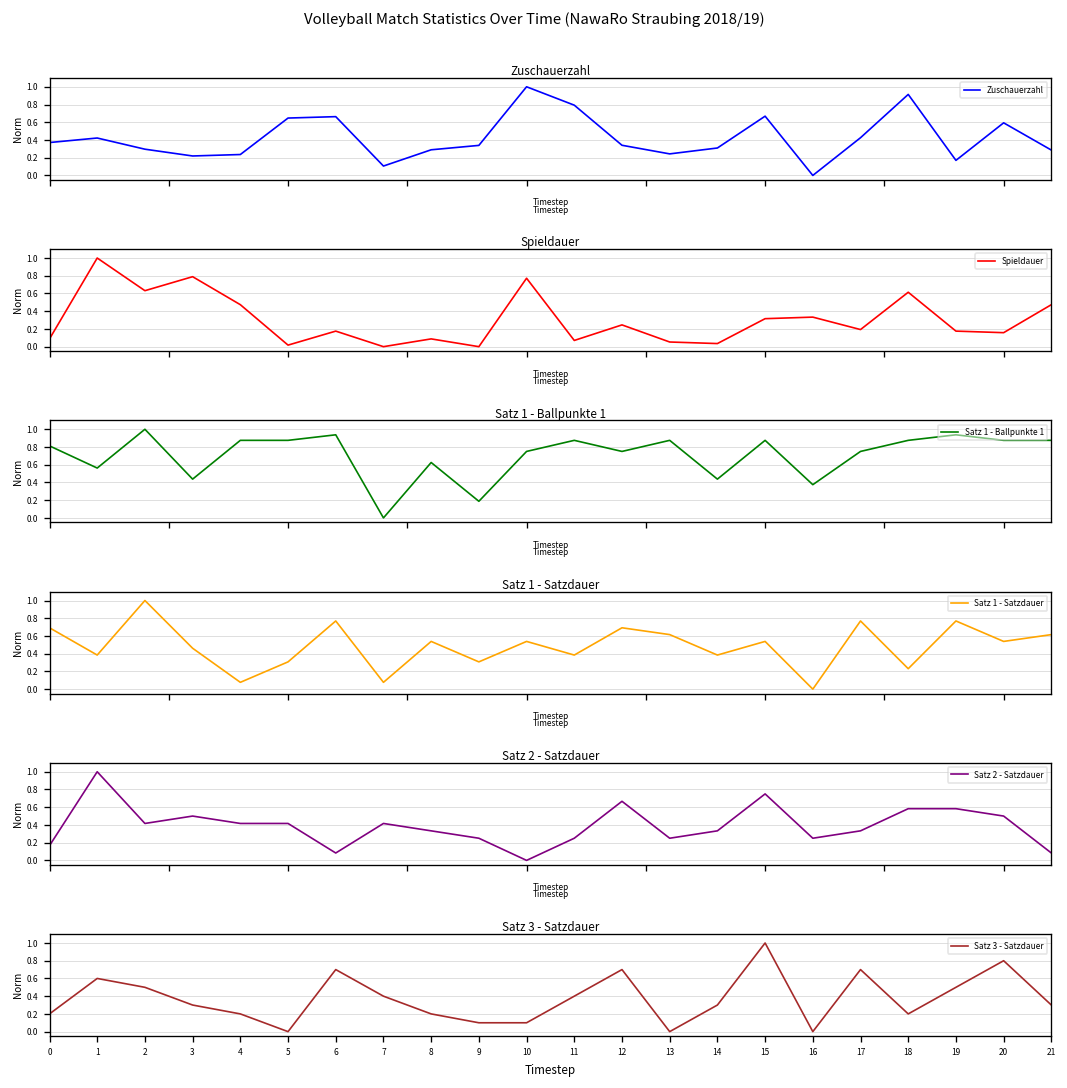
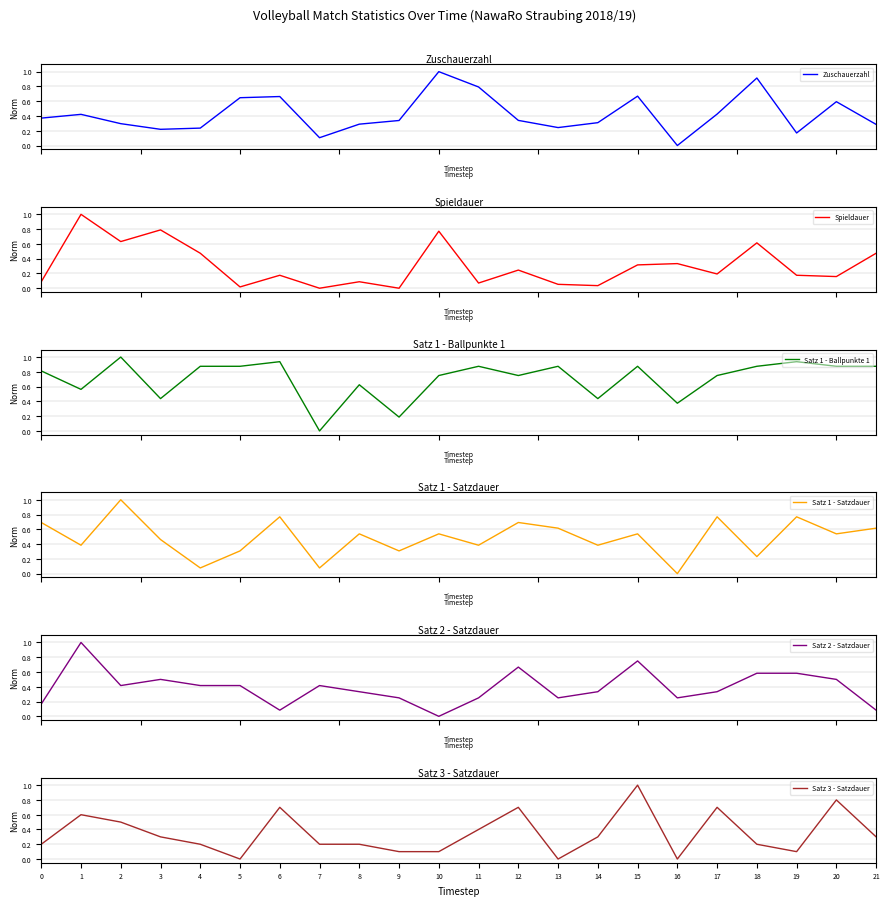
  {
    "Satz 3 - Satzdauer": {
      "0": 0.2,
      "1": 0.6,
      "2": 0.5,
      "3": 0.3,
      "4": 0.2,
      "5": 0.0,
      "6": 0.7,
-     "7": 0.4,
+     "7": 0.2,
      "8": 0.2,
      "9": 0.1,
      "10": 0.1,
      "11": 0.4,
      "12": 0.7,
      "13": 0.0,
      "14": 0.3,
      "15": 1.0,
      "16": 0.0,
      "17": 0.7,
      "18": 0.2,
-     "19": 0.5,
+     "19": 0.1,
      "20": 0.8,
      "21": 0.3
    }
  }
